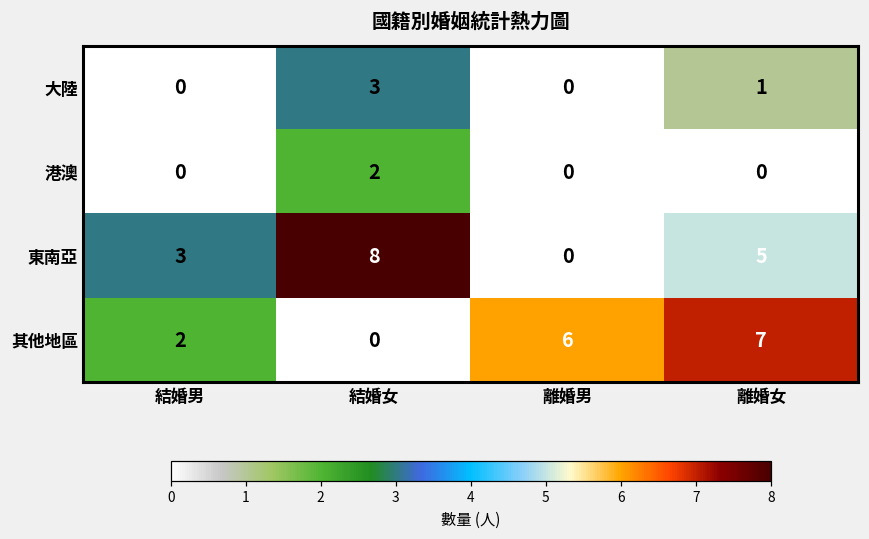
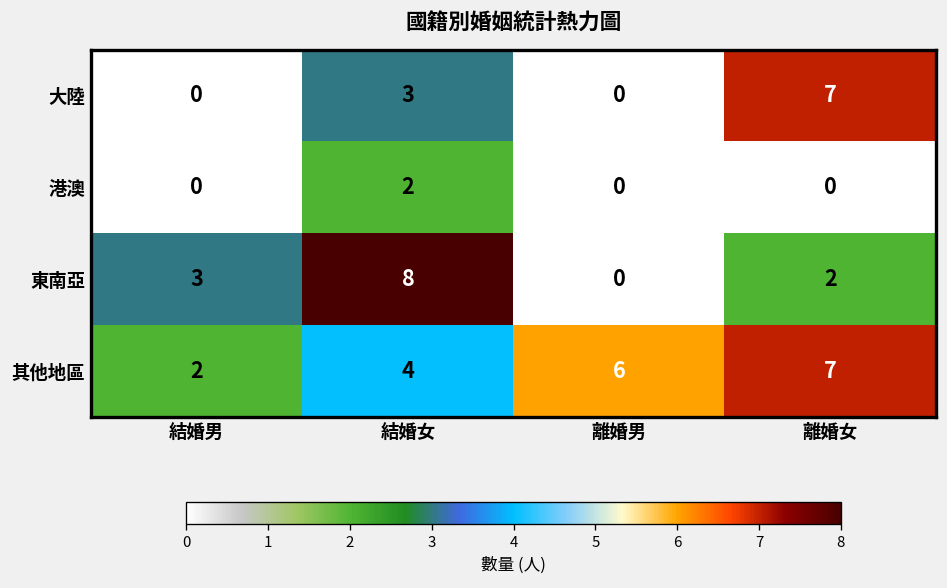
  {
    "大陸": {
      "結婚男": 0,
      "結婚女": 3,
      "離婚男": 0,
-     "離婚女": 1
+     "離婚女": 7
    },
    "港澳": {
      "結婚男": 0,
      "結婚女": 2,
      "離婚男": 0,
      "離婚女": 0
    },
    "東南亞": {
      "結婚男": 3,
      "結婚女": 8,
      "離婚男": 0,
-     "離婚女": 5
+     "離婚女": 2
    },
    "其他地區": {
      "結婚男": 2,
-     "結婚女": 0,
+     "結婚女": 4,
      "離婚男": 6,
      "離婚女": 7
    }
  }
